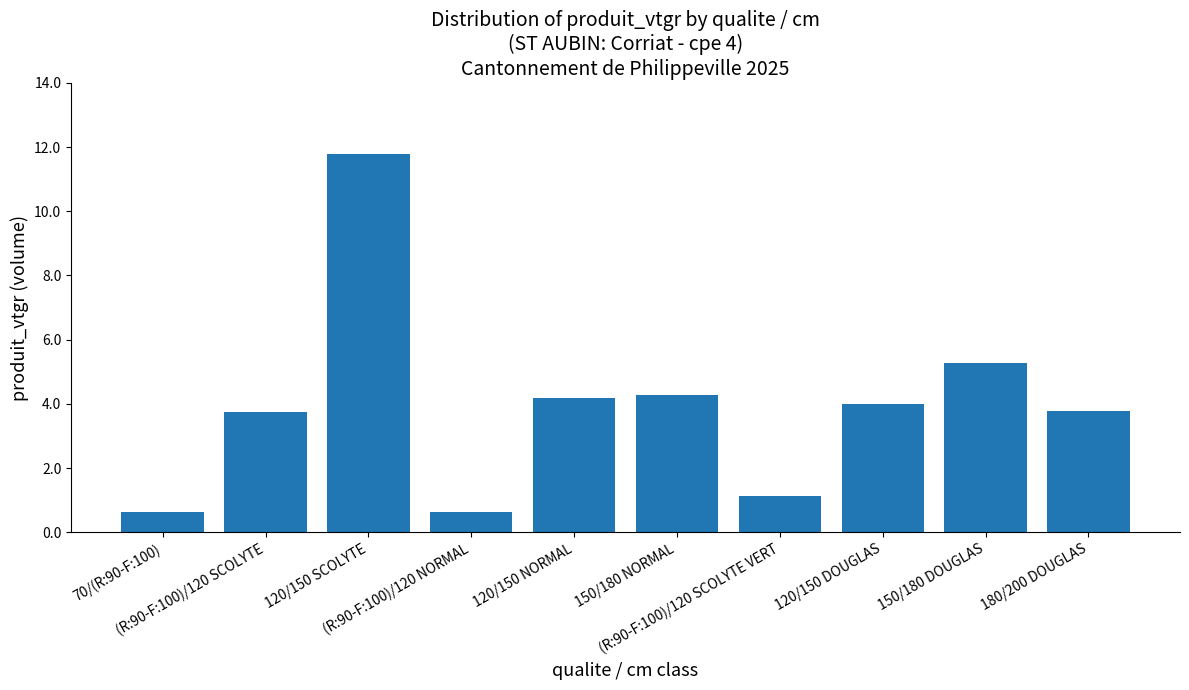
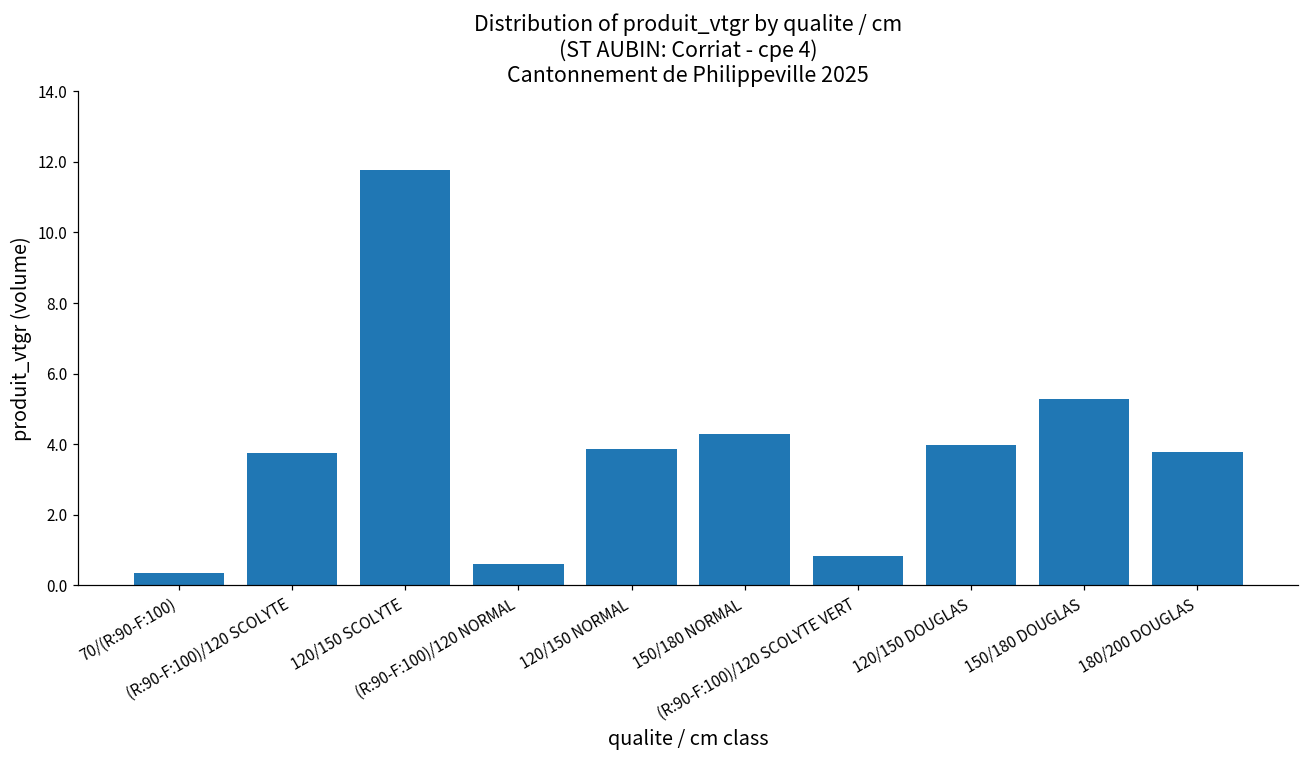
  {
-   "70/(R:90-F:100)": 0.6,
+   "70/(R:90-F:100)": 0.3,
    "(R:90-F:100)/120 SCOLYTE": 3.7,
    "120/150 SCOLYTE": 11.8,
    "(R:90-F:100)/120 NORMAL": 0.6,
-   "120/150 NORMAL": 4.2,
+   "120/150 NORMAL": 3.9,
    "150/180 NORMAL": 4.3,
-   "(R:90-F:100)/120 SCOLYTE VERT": 1.1,
+   "(R:90-F:100)/120 SCOLYTE VERT": 0.8,
    "120/150 DOUGLAS": 4.0,
    "150/180 DOUGLAS": 5.3,
    "180/200 DOUGLAS": 3.8
  }
